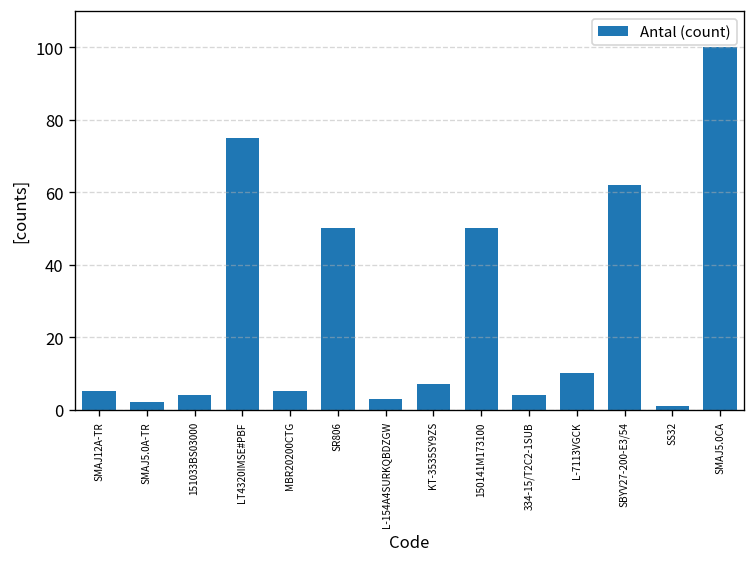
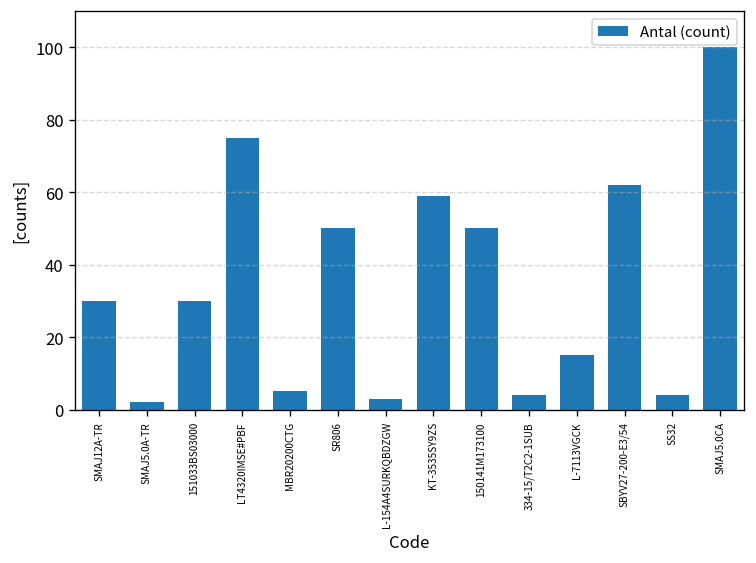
  {
-   "SMAJ12A-TR": 5,
+   "SMAJ12A-TR": 30,
    "SMAJ5.0A-TR": 2,
-   "151033BS03000": 4,
+   "151033BS03000": 30,
    "LT4320IMSE#PBF": 75,
    "MBR20200CTG": 5,
    "SR806": 50,
    "L-154A4SURKQBDZGW": 3,
-   "KT-3535SY9ZS": 7,
+   "KT-3535SY9ZS": 59,
    "150141M173100": 50,
    "334-15/T2C2-1SUB": 4,
-   "L-7113VGCK": 10,
+   "L-7113VGCK": 15,
    "SBYV27-200-E3/54": 62,
-   "SS32": 1,
+   "SS32": 4,
    "SMAJ5.0CA": 100
  }
